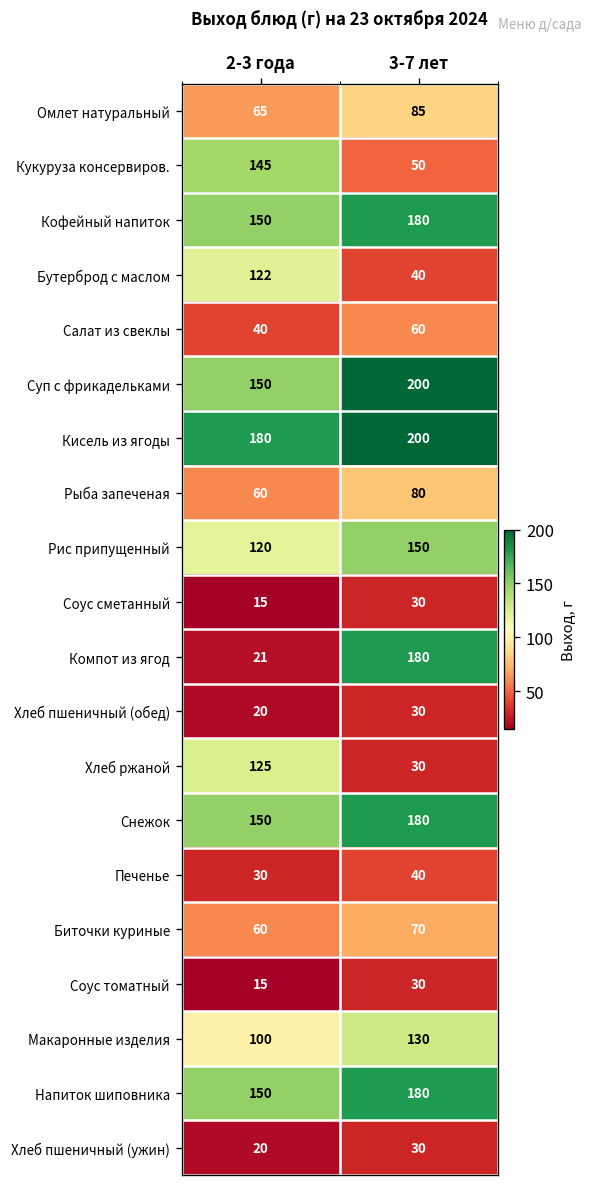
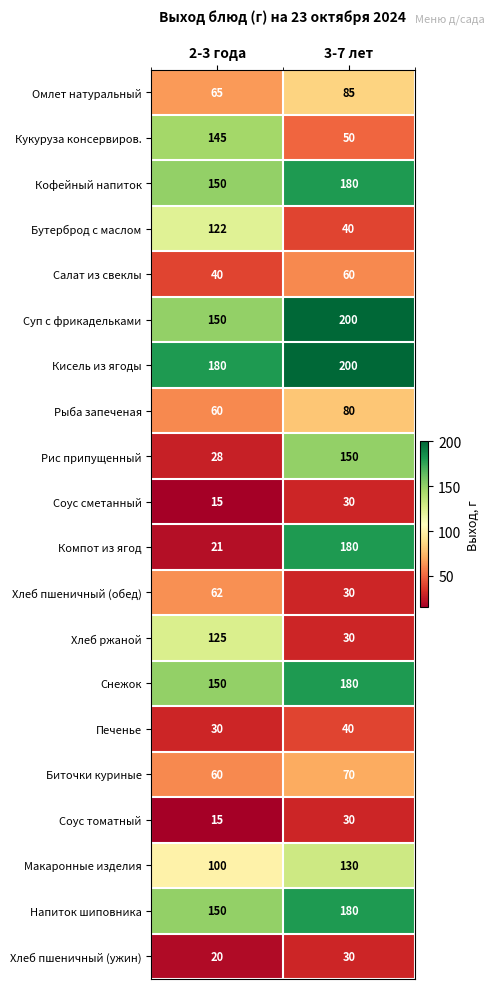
  {
    "Омлет натуральный": {
      "2-3 года": 65,
      "3-7 лет": 85
    },
    "Кукуруза консервиров.": {
      "2-3 года": 145,
      "3-7 лет": 50
    },
    "Кофейный напиток": {
      "2-3 года": 150,
      "3-7 лет": 180
    },
    "Бутерброд с маслом": {
      "2-3 года": 122,
      "3-7 лет": 40
    },
    "Салат из свеклы": {
      "2-3 года": 40,
      "3-7 лет": 60
    },
    "Суп с фрикадельками": {
      "2-3 года": 150,
      "3-7 лет": 200
    },
    "Кисель из ягоды": {
      "2-3 года": 180,
      "3-7 лет": 200
    },
    "Рыба запеченая": {
      "2-3 года": 60,
      "3-7 лет": 80
    },
    "Рис припущенный": {
-     "2-3 года": 120,
+     "2-3 года": 28,
      "3-7 лет": 150
    },
    "Соус сметанный": {
      "2-3 года": 15,
      "3-7 лет": 30
    },
    "Компот из ягод": {
      "2-3 года": 21,
      "3-7 лет": 180
    },
    "Хлеб пшеничный (обед)": {
-     "2-3 года": 20,
+     "2-3 года": 62,
      "3-7 лет": 30
    },
    "Хлеб ржаной": {
      "2-3 года": 125,
      "3-7 лет": 30
    },
    "Снежок": {
      "2-3 года": 150,
      "3-7 лет": 180
    },
    "Печенье": {
      "2-3 года": 30,
      "3-7 лет": 40
    },
    "Биточки куриные": {
      "2-3 года": 60,
      "3-7 лет": 70
    },
    "Соус томатный": {
      "2-3 года": 15,
      "3-7 лет": 30
    },
    "Макаронные изделия": {
      "2-3 года": 100,
      "3-7 лет": 130
    },
    "Напиток шиповника": {
      "2-3 года": 150,
      "3-7 лет": 180
    },
    "Хлеб пшеничный (ужин)": {
      "2-3 года": 20,
      "3-7 лет": 30
    }
  }
